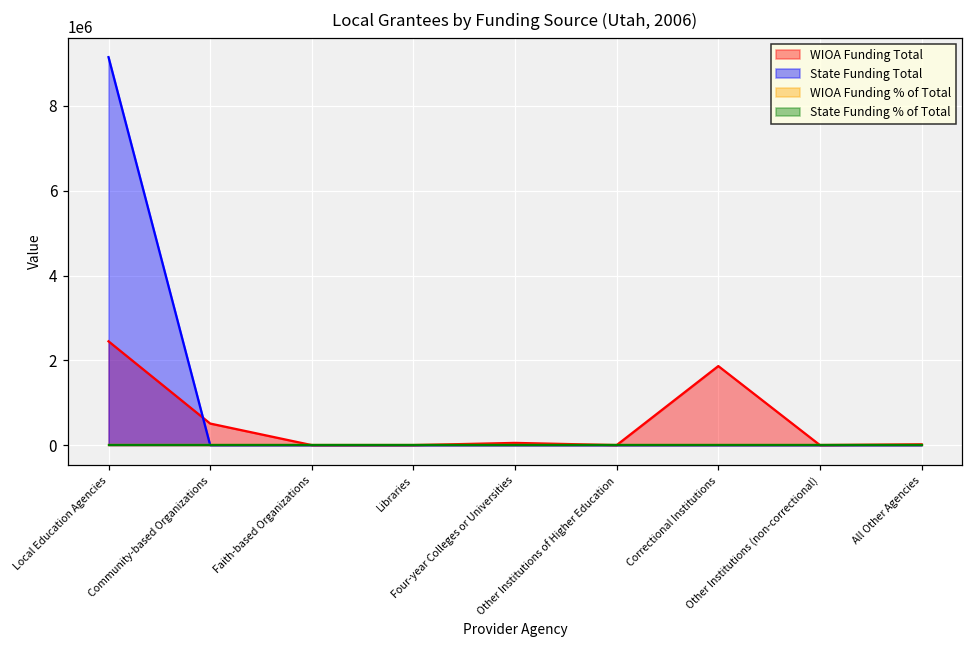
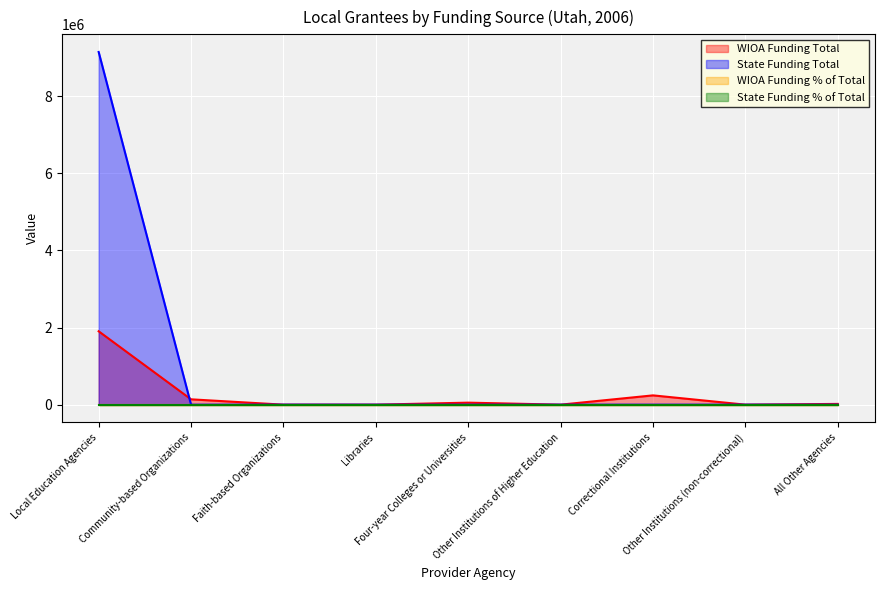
  {
    "WIOA Funding Total": {
-     "Local Education Agencies": 2400000,
-     "Community-based Organizations": 500000,
-     "Correctional Institutions": 1900000
+     "Local Education Agencies": 1900000,
+     "Community-based Organizations": 100000,
+     "Correctional Institutions": 200000
    },
    "State Funding Total": {
      "Local Education Agencies": 9100000
    },
    "State Funding % of Total": {
      "Local Education Agencies": 0
    }
  }
